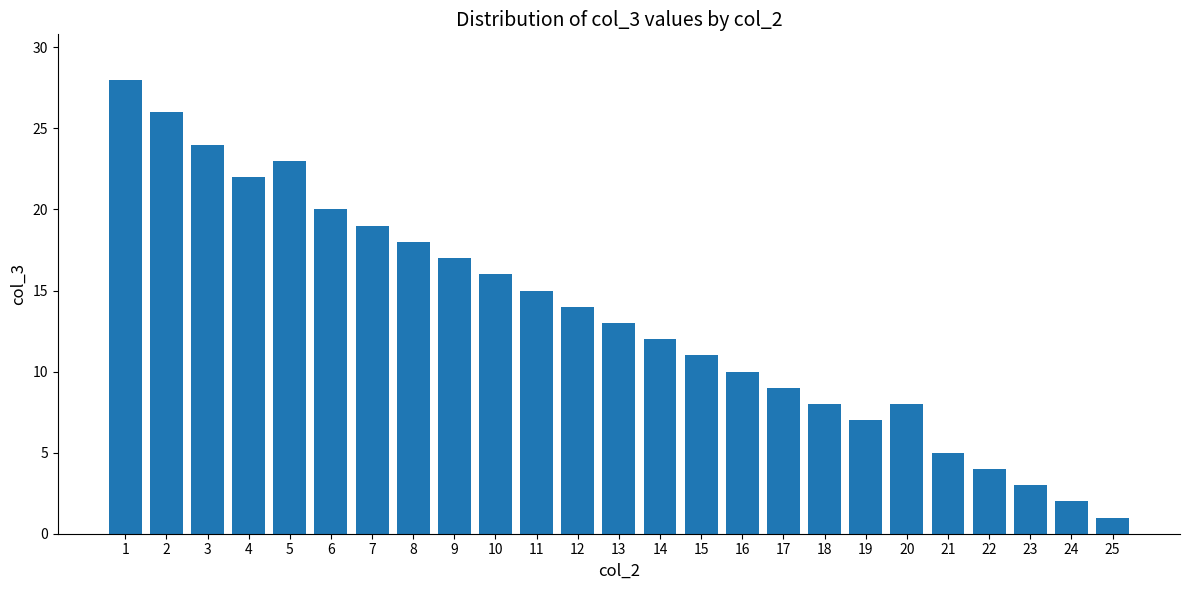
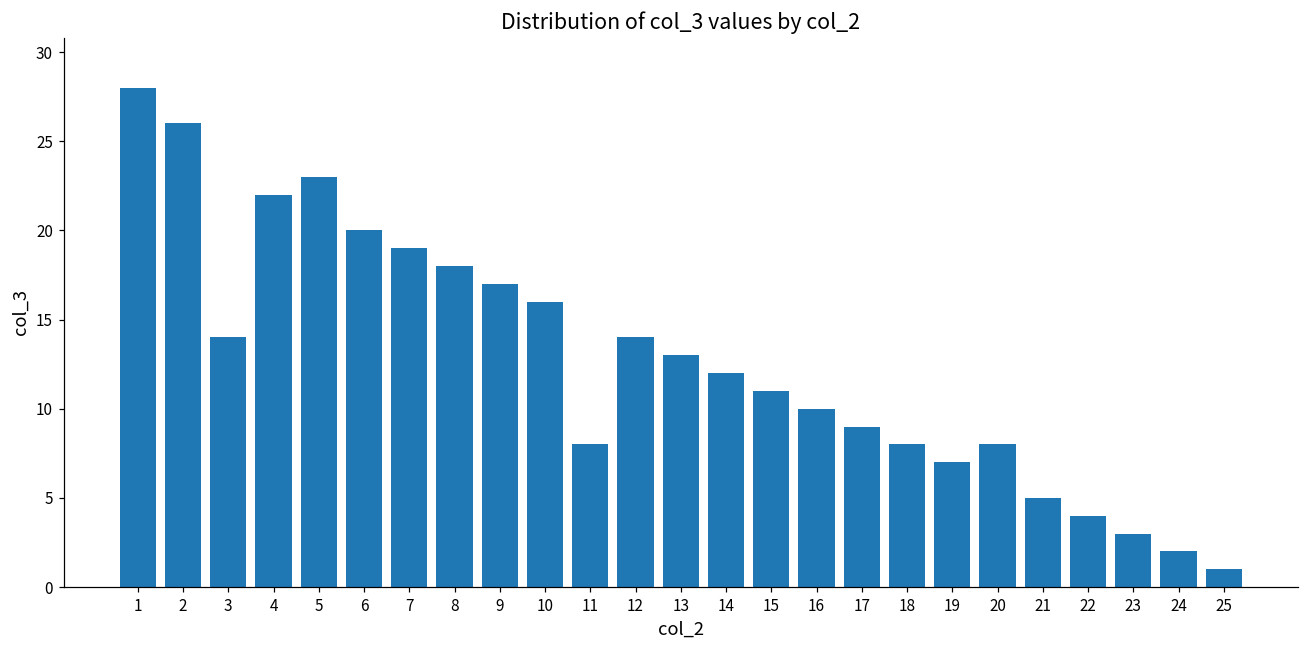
  {
    "1": 28,
    "2": 26,
-   "3": 24,
+   "3": 14,
    "4": 22,
    "5": 23,
    "6": 20,
    "7": 19,
    "8": 18,
    "9": 17,
    "10": 16,
-   "11": 15,
+   "11": 8,
    "12": 14,
    "13": 13,
    "14": 12,
    "15": 11,
    "16": 10,
    "17": 9,
    "18": 8,
    "19": 7,
    "20": 8,
    "21": 5,
    "22": 4,
    "23": 3,
    "24": 2,
    "25": 1
  }
